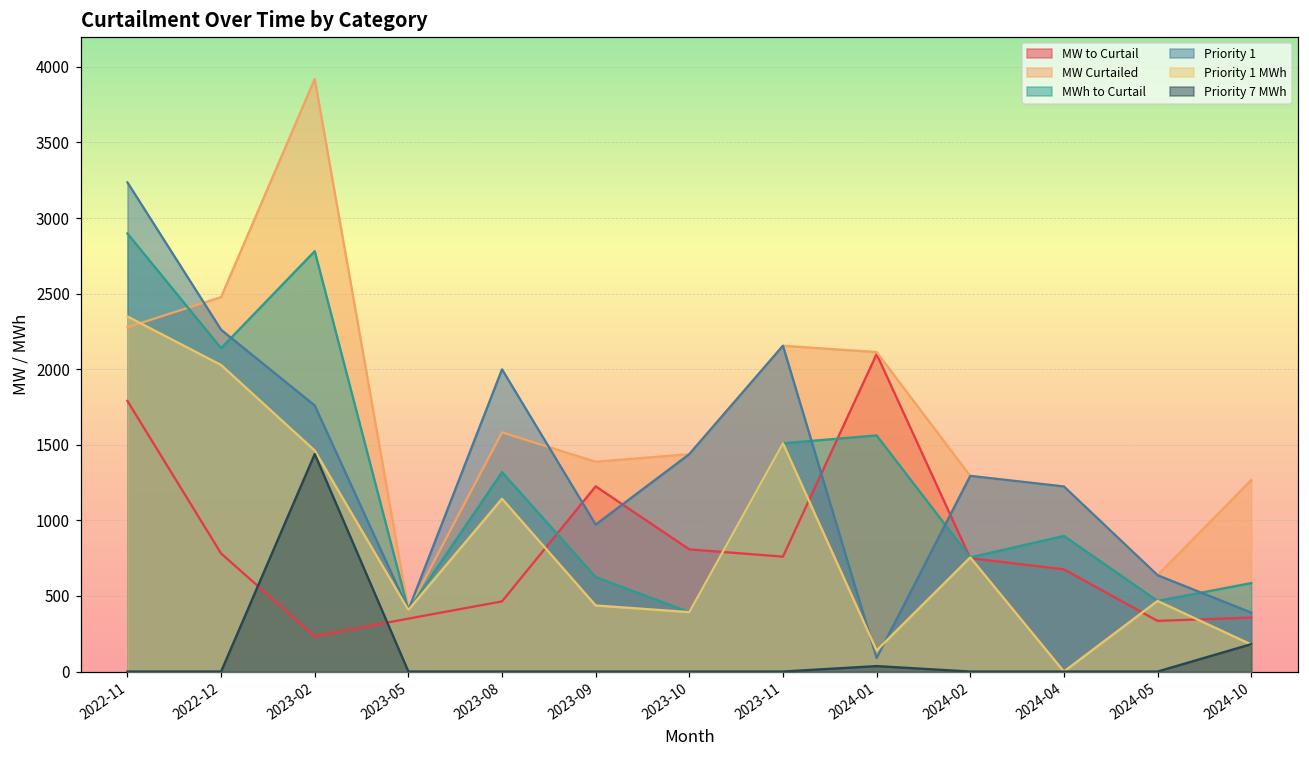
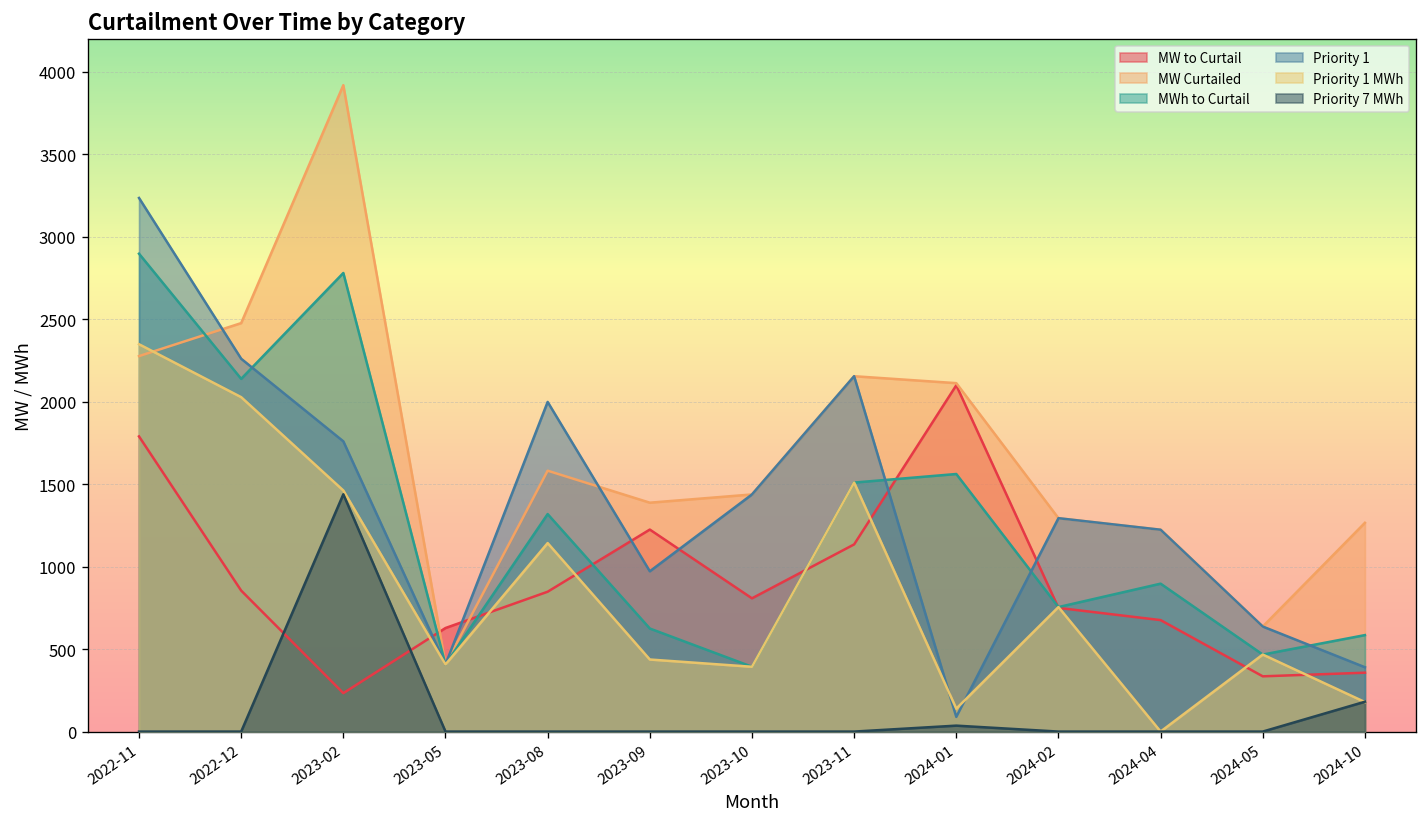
  {
    "MW to Curtail": {
      "2022-11": 1790,
-     "2022-12": 780,
+     "2022-12": 860,
      "2023-02": 230,
-     "2023-05": 350,
-     "2023-08": 460,
+     "2023-05": 630,
+     "2023-08": 850,
      "2023-09": 1230,
      "2023-10": 810,
-     "2023-11": 760,
+     "2023-11": 1140,
      "2024-04": 680,
      "2024-05": 340,
      "2024-10": 360
    },
    "Priority 7 MWh": {
      "2022-11": 0,
      "2022-12": 0,
      "2023-02": 1440,
      "2023-05": 0,
      "2023-08": 0,
      "2023-09": 0,
      "2023-10": 0,
      "2023-11": 0,
      "2024-01": 40,
      "2024-02": 0,
      "2024-05": 0
    }
  }
